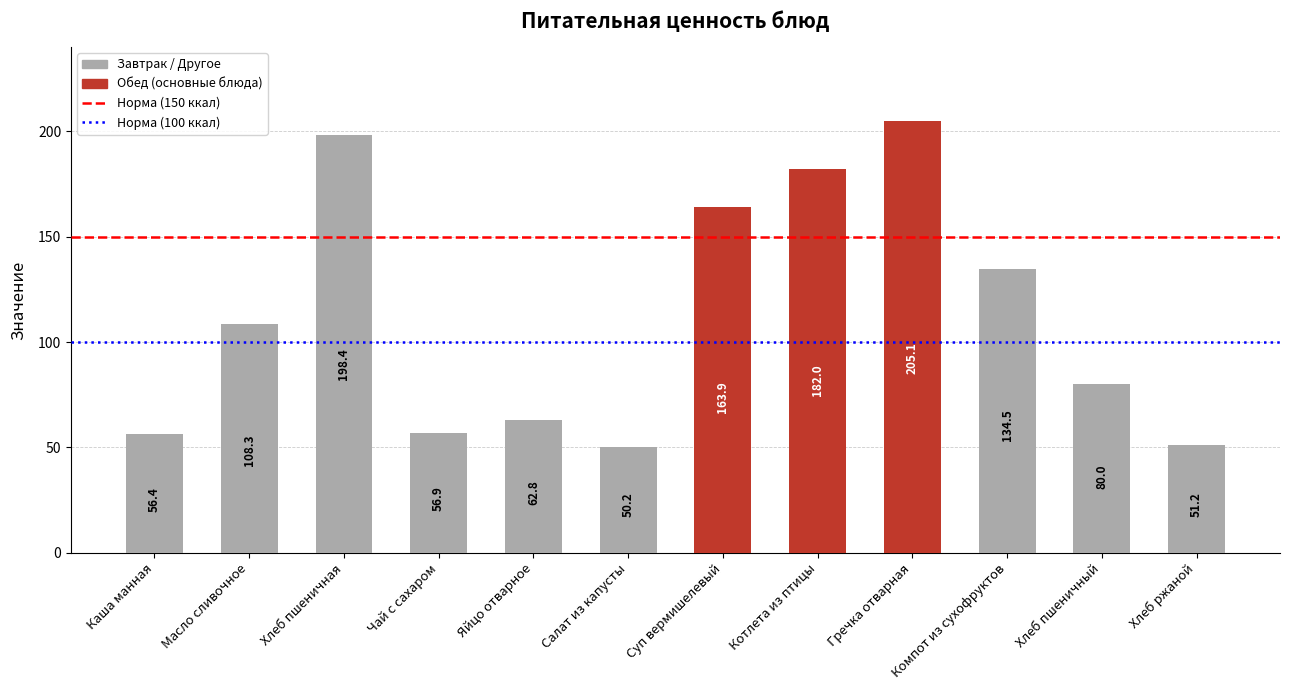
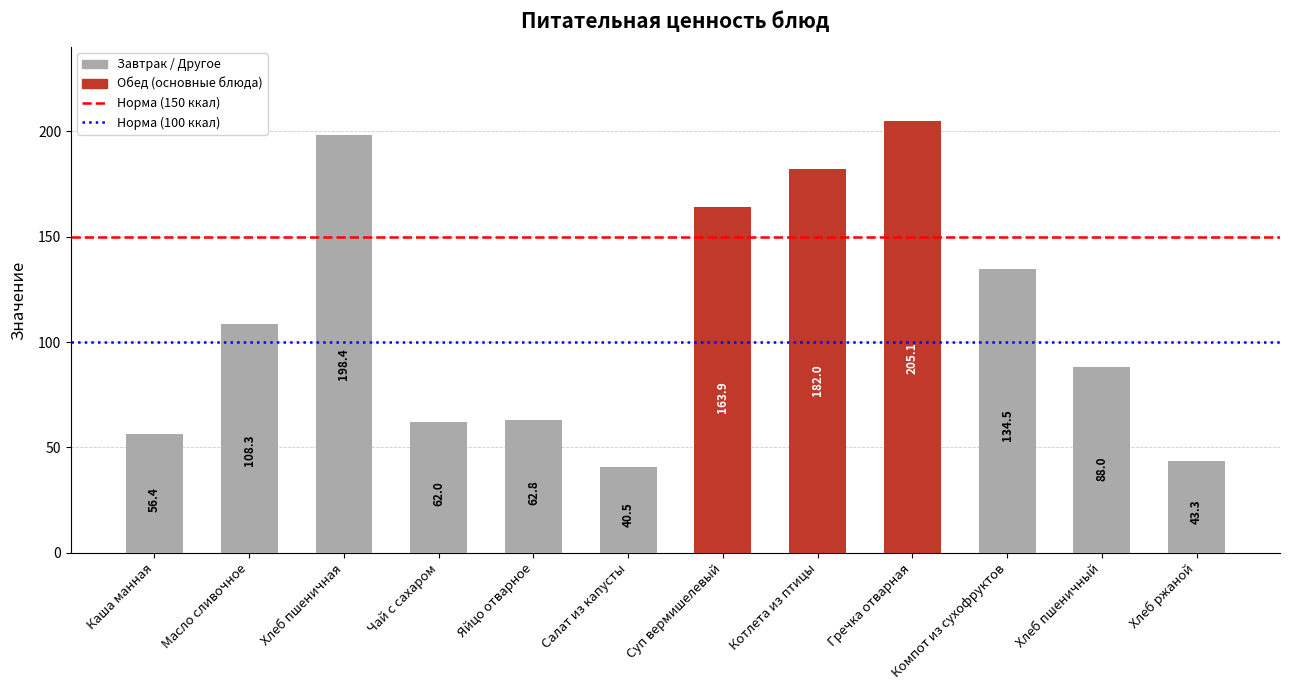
  {
    "Каша манная": 56.4,
    "Масло сливочное": 108.3,
    "Хлеб пшеничная": 198.4,
-   "Чай с сахаром": 56.9,
+   "Чай с сахаром": 62.0,
    "Яйцо отварное": 62.8,
-   "Салат из капусты": 50.2,
+   "Салат из капусты": 40.5,
    "Суп вермишелевый": 163.9,
    "Котлета из птицы": 182.0,
    "Гречка отварная": 205.1,
    "Компот из сухофруктов": 134.5,
-   "Хлеб пшеничный": 80.0,
-   "Хлеб ржаной": 51.2
+   "Хлеб пшеничный": 88.0,
+   "Хлеб ржаной": 43.3
  }
